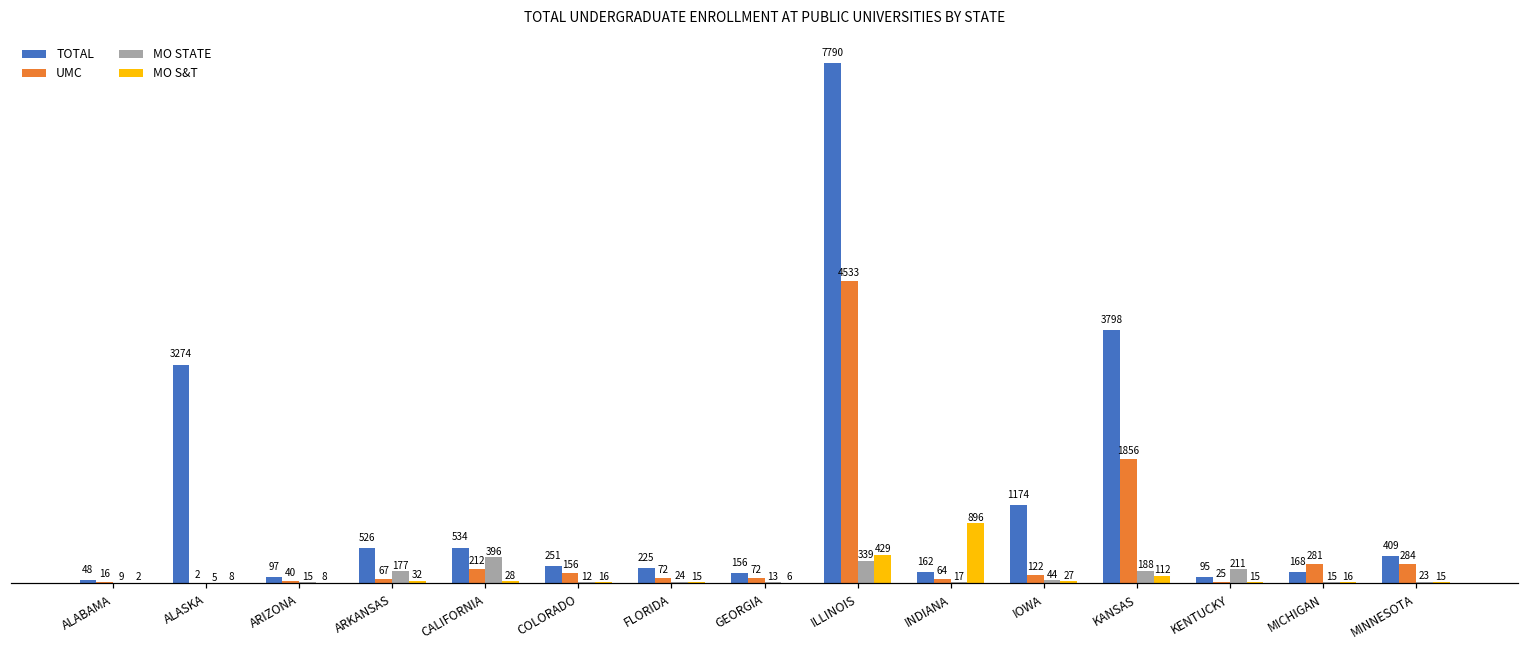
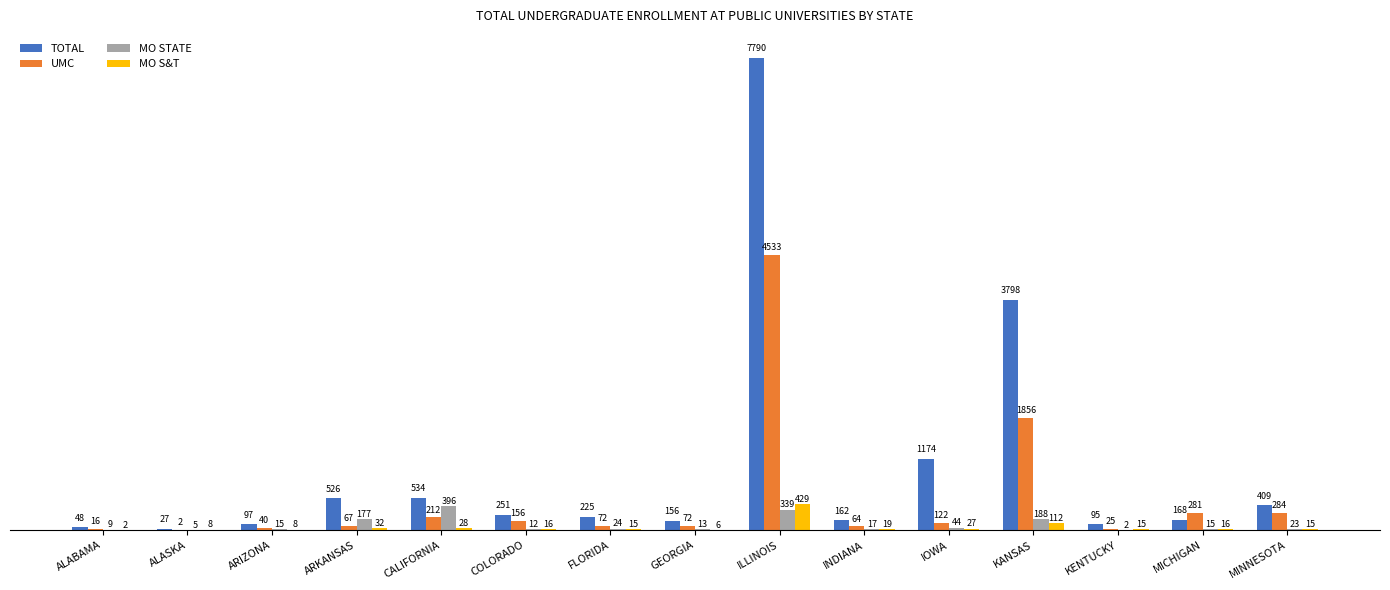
  {
    "TOTAL": {
      "ALABAMA": 48,
-     "ALASKA": 3274,
+     "ALASKA": 27,
      "ARIZONA": 97,
      "ARKANSAS": 526,
      "CALIFORNIA": 534,
      "COLORADO": 251,
      "FLORIDA": 225,
      "GEORGIA": 156,
      "ILLINOIS": 7790,
      "INDIANA": 162,
      "IOWA": 1174,
      "KANSAS": 3798,
      "KENTUCKY": 95,
      "MICHIGAN": 168,
      "MINNESOTA": 409
    },
    "UMC": {
      "ALABAMA": 16,
      "ALASKA": 2,
      "ARIZONA": 40,
      "ARKANSAS": 67,
      "CALIFORNIA": 212,
      "COLORADO": 156,
      "FLORIDA": 72,
      "GEORGIA": 72,
      "ILLINOIS": 4533,
      "INDIANA": 64,
      "IOWA": 122,
      "KANSAS": 1856,
      "KENTUCKY": 25,
      "MICHIGAN": 281,
      "MINNESOTA": 284
    },
    "MO STATE": {
      "ALABAMA": 9,
      "ALASKA": 5,
      "ARIZONA": 15,
      "ARKANSAS": 177,
      "CALIFORNIA": 396,
      "COLORADO": 12,
      "FLORIDA": 24,
      "GEORGIA": 13,
      "ILLINOIS": 339,
      "INDIANA": 17,
      "IOWA": 44,
      "KANSAS": 188,
-     "KENTUCKY": 211,
+     "KENTUCKY": 2,
      "MICHIGAN": 15,
      "MINNESOTA": 23
    },
    "MO S&T": {
      "ALABAMA": 2,
      "ALASKA": 8,
      "ARIZONA": 8,
      "ARKANSAS": 32,
      "CALIFORNIA": 28,
      "COLORADO": 16,
      "FLORIDA": 15,
      "GEORGIA": 6,
      "ILLINOIS": 429,
-     "INDIANA": 896,
+     "INDIANA": 19,
      "IOWA": 27,
      "KANSAS": 112,
      "KENTUCKY": 15,
      "MICHIGAN": 16,
      "MINNESOTA": 15
    }
  }
